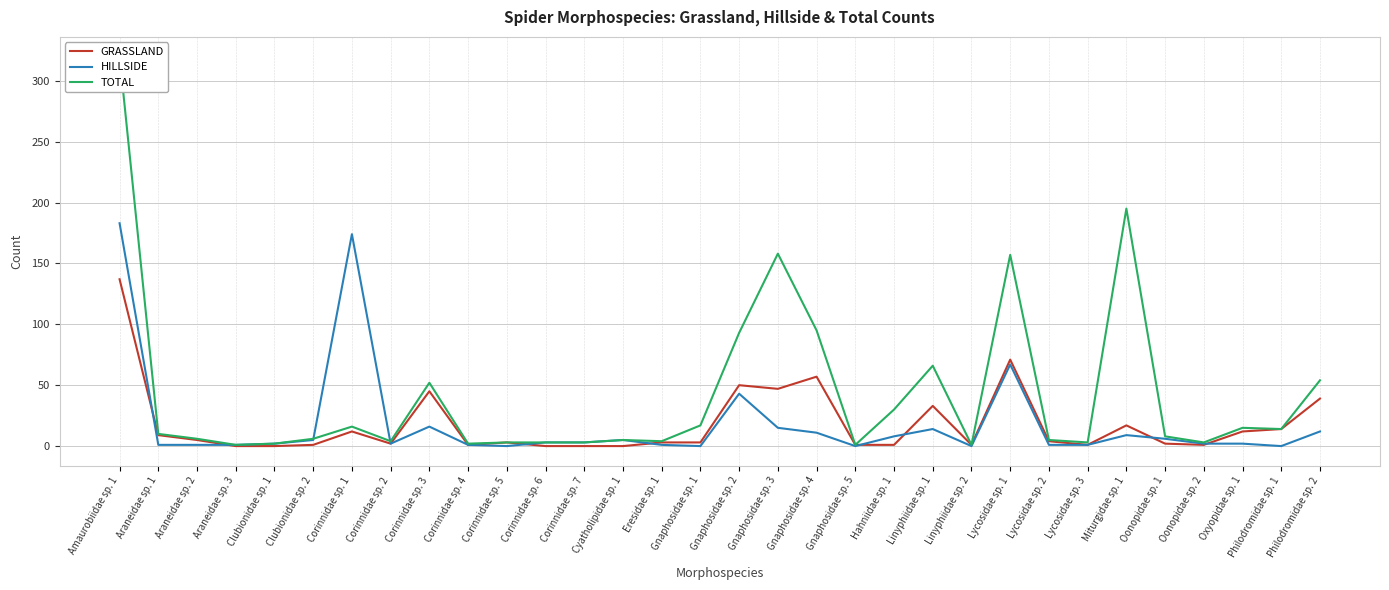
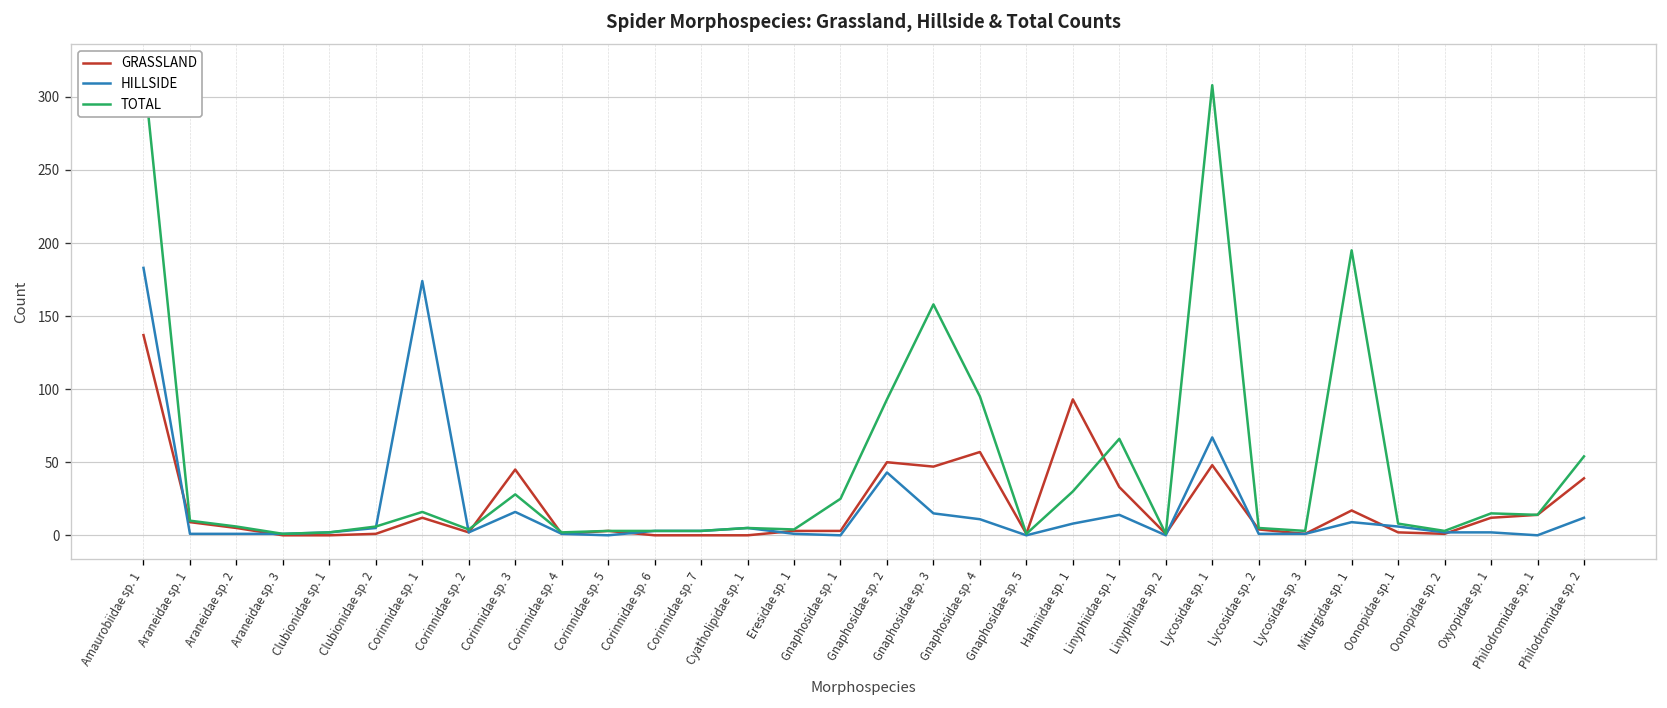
  {
    "GRASSLAND": {
      "Amaurobiidae sp. 1": 137,
      "Clubionidae sp. 2": 1,
      "Corinnidae sp. 1": 12,
      "Corinnidae sp. 3": 45,
      "Corinnidae sp. 6": 0,
      "Corinnidae sp. 7": 0,
      "Cyatholipidae sp. 1": 0,
      "Gnaphosidae sp. 1": 3,
      "Gnaphosidae sp. 2": 50,
      "Gnaphosidae sp. 3": 47,
      "Gnaphosidae sp. 4": 57,
-     "Hahniidae sp. 1": 1,
+     "Hahniidae sp. 1": 93,
      "Linyphiidae sp. 1": 33,
-     "Lycosidae sp. 1": 71,
+     "Lycosidae sp. 1": 48,
      "Miturgidae sp. 1": 17,
      "Oonopidae sp. 1": 2,
      "Oxyopidae sp. 1": 12,
      "Philodromidae sp. 2": 39
    },
    "HILLSIDE": {
      "Amaurobiidae sp. 1": 183,
      "Araneidae sp. 1": 1,
      "Araneidae sp. 2": 1,
      "Corinnidae sp. 1": 174,
      "Corinnidae sp. 3": 16,
      "Corinnidae sp. 5": 0,
      "Gnaphosidae sp. 1": 0,
      "Gnaphosidae sp. 2": 43,
      "Gnaphosidae sp. 3": 15,
      "Gnaphosidae sp. 4": 11,
      "Hahniidae sp. 1": 8,
      "Linyphiidae sp. 1": 14,
      "Lycosidae sp. 1": 67,
      "Lycosidae sp. 2": 1,
      "Miturgidae sp. 1": 9,
      "Oxyopidae sp. 1": 2,
      "Philodromidae sp. 1": 0,
      "Philodromidae sp. 2": 12
    },
    "TOTAL": {
      "Corinnidae sp. 1": 16,
-     "Corinnidae sp. 3": 52,
-     "Gnaphosidae sp. 1": 17,
+     "Corinnidae sp. 3": 28,
+     "Gnaphosidae sp. 1": 25,
      "Gnaphosidae sp. 2": 93,
      "Gnaphosidae sp. 3": 158,
      "Gnaphosidae sp. 4": 95,
      "Hahniidae sp. 1": 30,
      "Linyphiidae sp. 1": 66,
-     "Lycosidae sp. 1": 157,
+     "Lycosidae sp. 1": 308,
      "Miturgidae sp. 1": 195,
      "Oxyopidae sp. 1": 15,
      "Philodromidae sp. 2": 54
    }
  }
